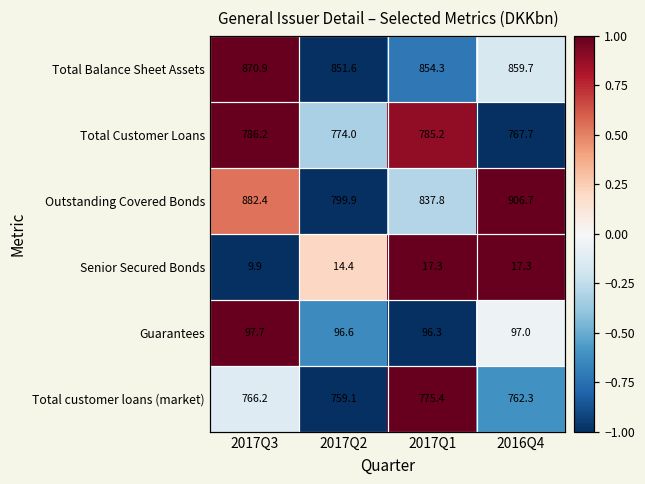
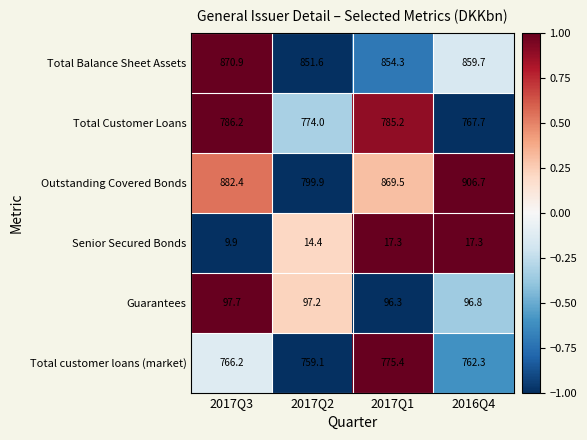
  {
    "Total Balance Sheet Assets": {
      "2017Q3": 870.9,
      "2017Q2": 851.6,
      "2017Q1": 854.3,
      "2016Q4": 859.7
    },
    "Total Customer Loans": {
      "2017Q3": 786.2,
      "2017Q2": 774.0,
      "2017Q1": 785.2,
      "2016Q4": 767.7
    },
    "Outstanding Covered Bonds": {
      "2017Q3": 882.4,
      "2017Q2": 799.9,
-     "2017Q1": 837.8,
+     "2017Q1": 869.5,
      "2016Q4": 906.7
    },
    "Senior Secured Bonds": {
      "2017Q3": 9.9,
      "2017Q2": 14.4,
      "2017Q1": 17.3,
      "2016Q4": 17.3
    },
    "Guarantees": {
      "2017Q3": 97.7,
-     "2017Q2": 96.6,
+     "2017Q2": 97.2,
      "2017Q1": 96.3,
-     "2016Q4": 97.0
+     "2016Q4": 96.8
    },
    "Total customer loans (market)": {
      "2017Q3": 766.2,
      "2017Q2": 759.1,
      "2017Q1": 775.4,
      "2016Q4": 762.3
    }
  }
